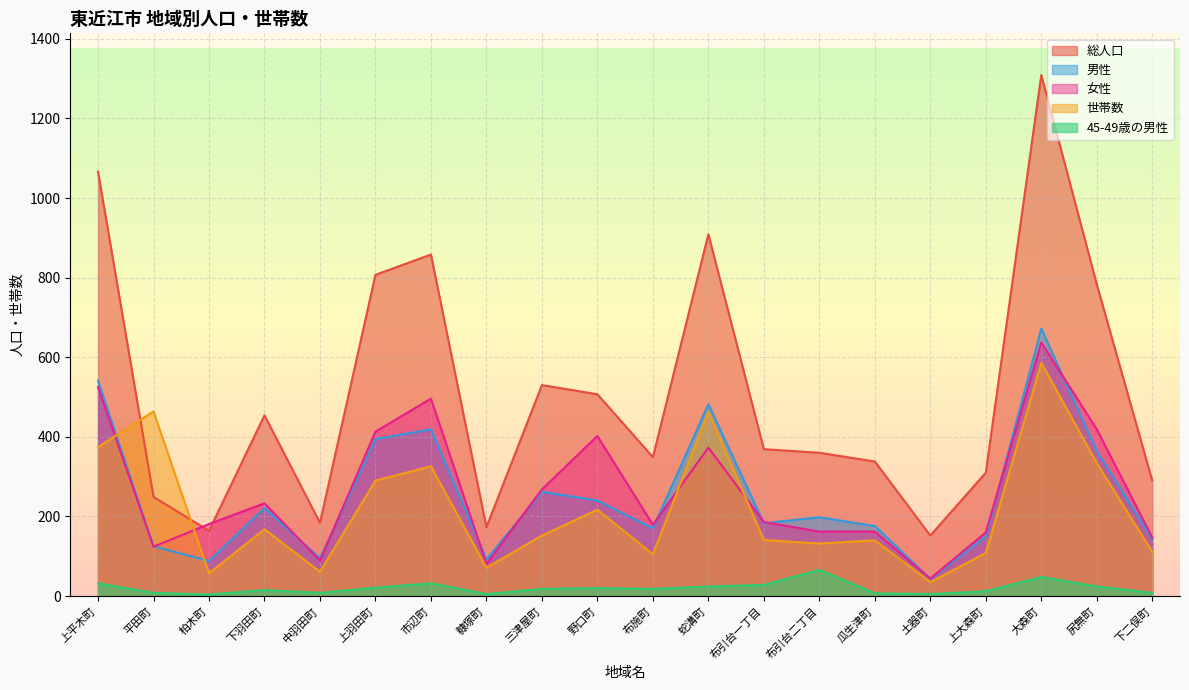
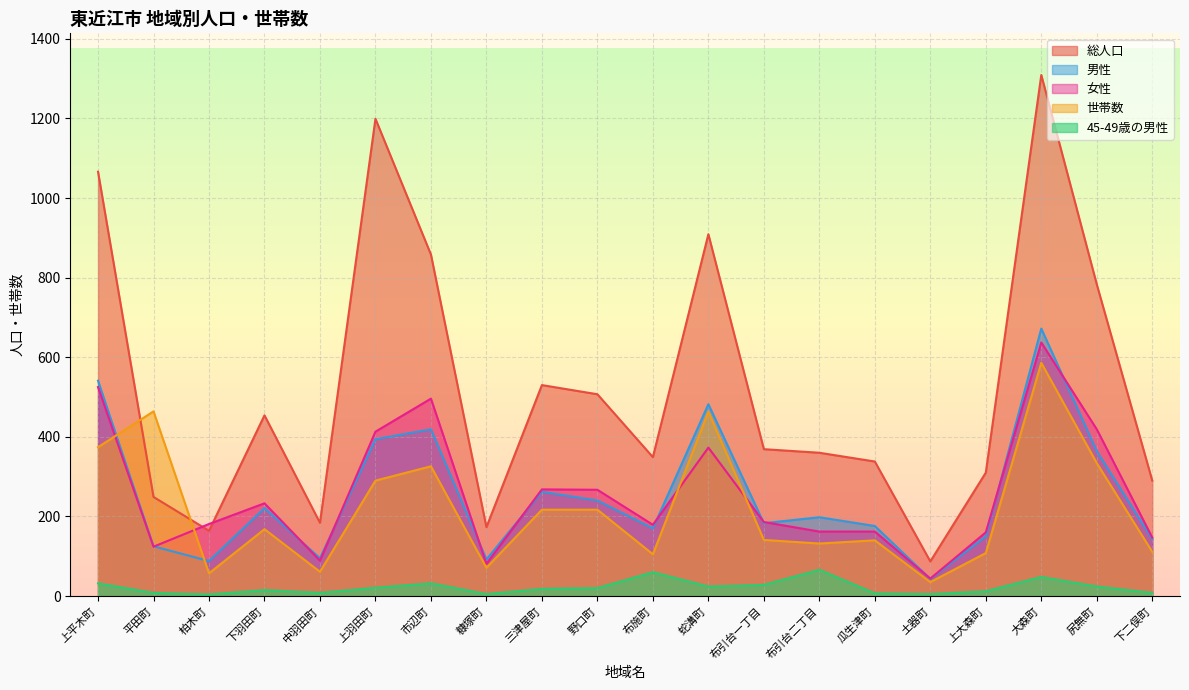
  {
    "総人口": {
      "上平木町": 1070,
      "平田町": 250,
      "柏木町": 160,
      "下羽田町": 450,
      "中羽田町": 180,
-     "上羽田町": 810,
+     "上羽田町": 1200,
      "市辺町": 860,
      "糠塚町": 170,
      "三津屋町": 530,
      "野口町": 510,
      "布施町": 350,
      "蛇溝町": 910,
      "布引台一丁目": 370,
      "布引台二丁目": 360,
      "瓜生津町": 340,
-     "土器町": 150,
+     "土器町": 90,
      "上大森町": 310,
      "大森町": 1310,
      "尻無町": 780,
      "下二俣町": 290
    },
    "男性": {
      "上平木町": 540,
      "柏木町": 90,
      "下羽田町": 220,
      "上羽田町": 390,
      "市辺町": 420,
      "糠塚町": 90,
      "野口町": 240,
      "布施町": 170,
      "蛇溝町": 480,
      "布引台二丁目": 200,
      "瓜生津町": 180,
      "上大森町": 150,
      "大森町": 670,
      "尻無町": 360
    },
    "女性": {
      "上平木町": 530,
      "柏木町": 180,
      "下羽田町": 230,
      "上羽田町": 410,
      "市辺町": 500,
      "糠塚町": 80,
-     "野口町": 400,
+     "野口町": 270,
      "布施町": 180,
      "蛇溝町": 370,
      "布引台二丁目": 160,
      "瓜生津町": 160,
      "上大森町": 160,
      "大森町": 640,
      "尻無町": 420
    },
    "世帯数": {
      "上平木町": 370,
      "平田町": 460,
      "柏木町": 60,
      "下羽田町": 170,
      "中羽田町": 60,
      "上羽田町": 290,
      "市辺町": 330,
      "糠塚町": 70,
-     "三津屋町": 150,
+     "三津屋町": 220,
      "野口町": 220,
      "布施町": 110,
      "蛇溝町": 460,
      "布引台一丁目": 140,
      "布引台二丁目": 130,
      "瓜生津町": 140,
      "土器町": 40,
      "上大森町": 110,
      "大森町": 590,
      "尻無町": 330,
      "下二俣町": 110
    },
    "45-49歳の男性": {
      "上平木町": 30,
      "平田町": 10,
      "柏木町": 0,
      "下羽田町": 20,
      "中羽田町": 10,
      "上羽田町": 20,
      "市辺町": 30,
      "糠塚町": 10,
      "三津屋町": 20,
      "野口町": 20,
-     "布施町": 20,
+     "布施町": 60,
      "蛇溝町": 20,
      "布引台一丁目": 30,
      "布引台二丁目": 70,
      "瓜生津町": 10,
      "土器町": 10,
      "上大森町": 10,
      "大森町": 50,
      "尻無町": 20,
      "下二俣町": 10
    }
  }
